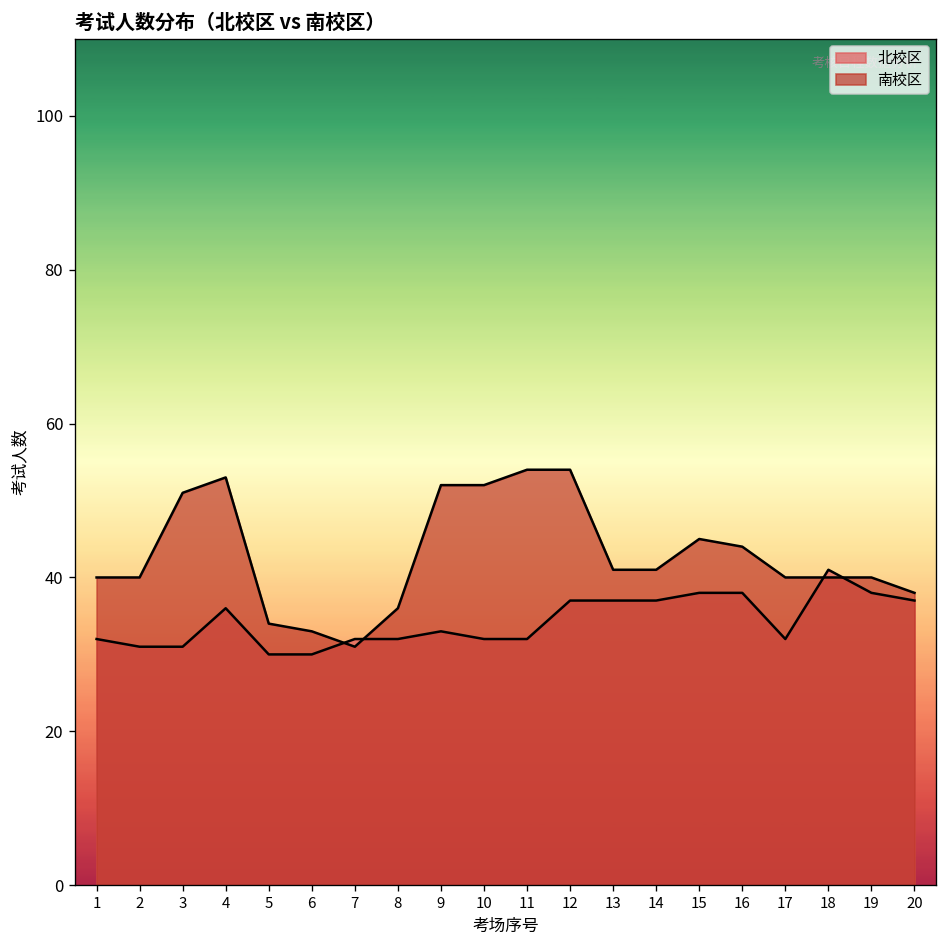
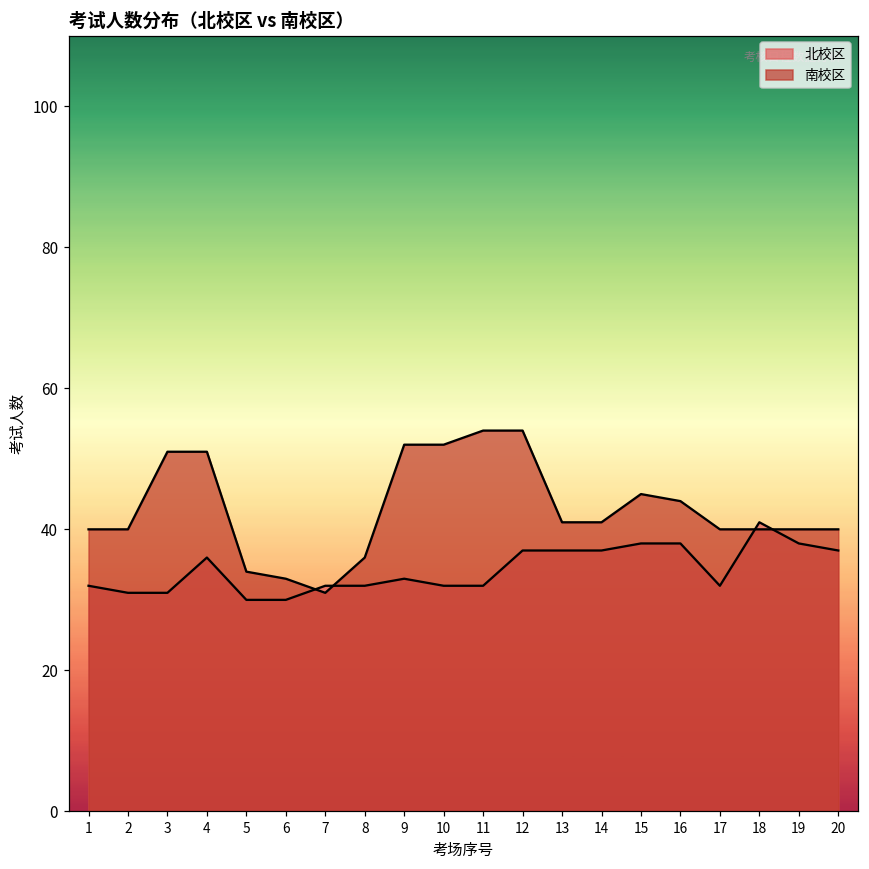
  {
    "北校区": {
      "1": 32,
      "2": 31,
      "3": 31,
      "4": 36,
      "5": 30,
      "6": 30,
      "7": 32,
      "8": 32,
      "9": 33,
      "10": 32,
      "11": 32,
      "12": 37,
      "13": 37,
      "14": 37,
      "15": 38,
      "16": 38,
      "17": 32,
      "18": 41,
      "19": 38,
      "20": 37
    },
    "南校区": {
      "1": 40,
      "2": 40,
      "3": 51,
-     "4": 53,
+     "4": 51,
      "5": 34,
      "6": 33,
      "7": 31,
      "8": 36,
      "9": 52,
      "10": 52,
      "11": 54,
      "12": 54,
      "13": 41,
      "14": 41,
      "15": 45,
      "16": 44,
      "17": 40,
      "18": 40,
      "19": 40,
-     "20": 38
+     "20": 40
    }
  }
